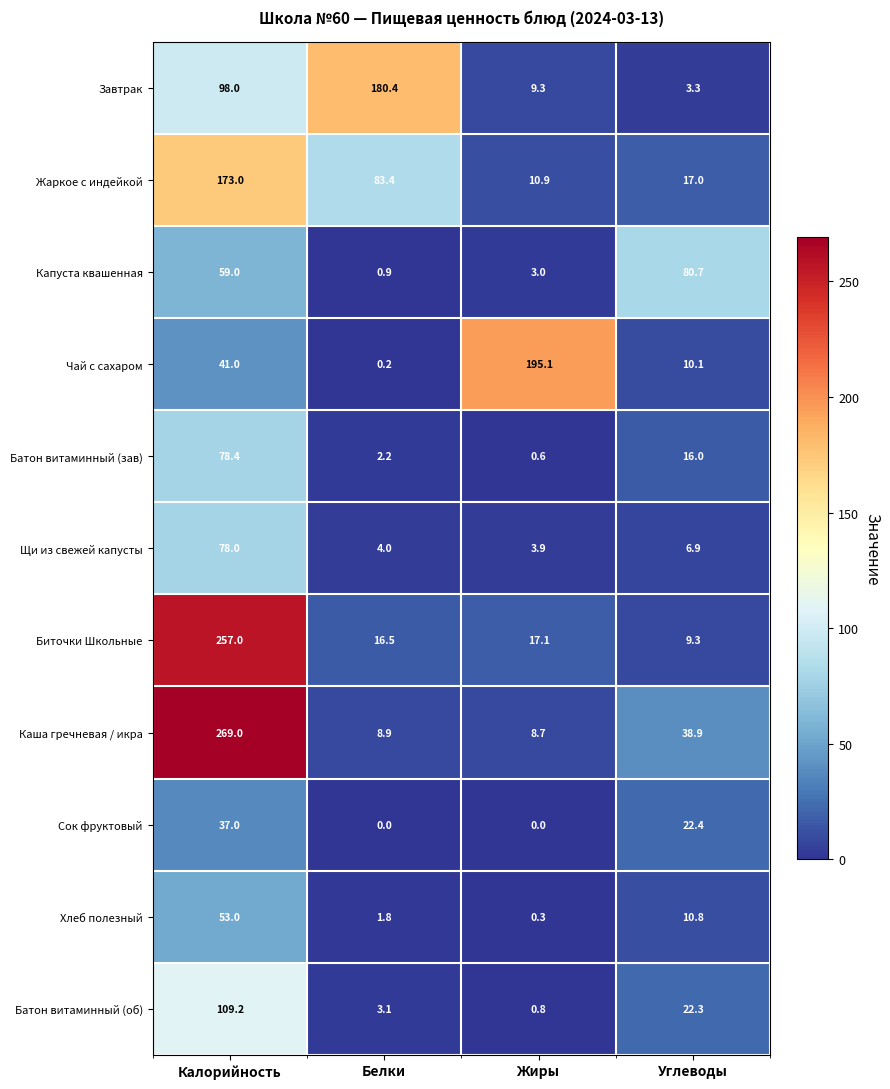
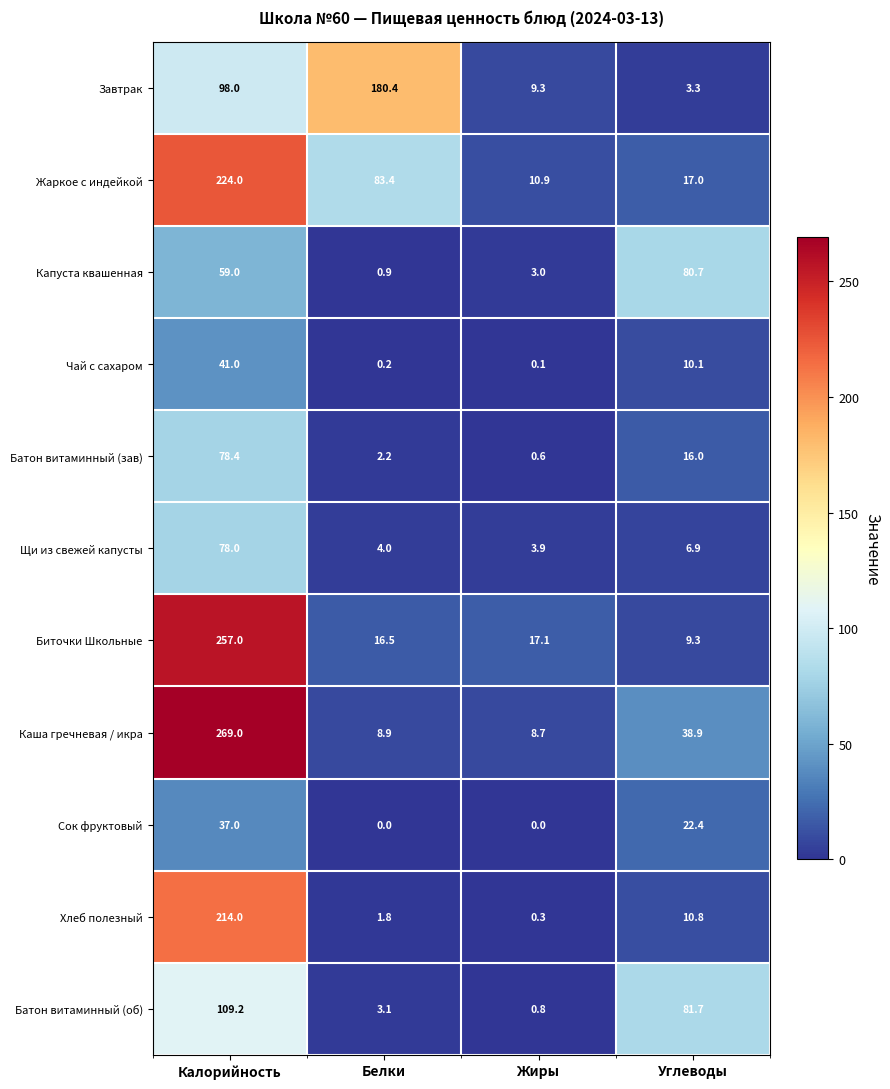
  {
    "Завтрак": {
      "Калорийность": 98.0,
      "Белки": 180.4,
      "Жиры": 9.3,
      "Углеводы": 3.3
    },
    "Жаркое с индейкой": {
-     "Калорийность": 173.0,
+     "Калорийность": 224.0,
      "Белки": 83.4,
      "Жиры": 10.9,
      "Углеводы": 17.0
    },
    "Капуста квашенная": {
      "Калорийность": 59.0,
      "Белки": 0.9,
      "Жиры": 3.0,
      "Углеводы": 80.7
    },
    "Чай с сахаром": {
      "Калорийность": 41.0,
      "Белки": 0.2,
-     "Жиры": 195.1,
+     "Жиры": 0.1,
      "Углеводы": 10.1
    },
    "Батон витаминный (зав)": {
      "Калорийность": 78.4,
      "Белки": 2.2,
      "Жиры": 0.6,
      "Углеводы": 16.0
    },
    "Щи из свежей капусты": {
      "Калорийность": 78.0,
      "Белки": 4.0,
      "Жиры": 3.9,
      "Углеводы": 6.9
    },
    "Биточки Школьные": {
      "Калорийность": 257.0,
      "Белки": 16.5,
      "Жиры": 17.1,
      "Углеводы": 9.3
    },
    "Каша гречневая / икра": {
      "Калорийность": 269.0,
      "Белки": 8.9,
      "Жиры": 8.7,
      "Углеводы": 38.9
    },
    "Сок фруктовый": {
      "Калорийность": 37.0,
      "Белки": 0.0,
      "Жиры": 0.0,
      "Углеводы": 22.4
    },
    "Хлеб полезный": {
-     "Калорийность": 53.0,
+     "Калорийность": 214.0,
      "Белки": 1.8,
      "Жиры": 0.3,
      "Углеводы": 10.8
    },
    "Батон витаминный (об)": {
      "Калорийность": 109.2,
      "Белки": 3.1,
      "Жиры": 0.8,
-     "Углеводы": 22.3
+     "Углеводы": 81.7
    }
  }
